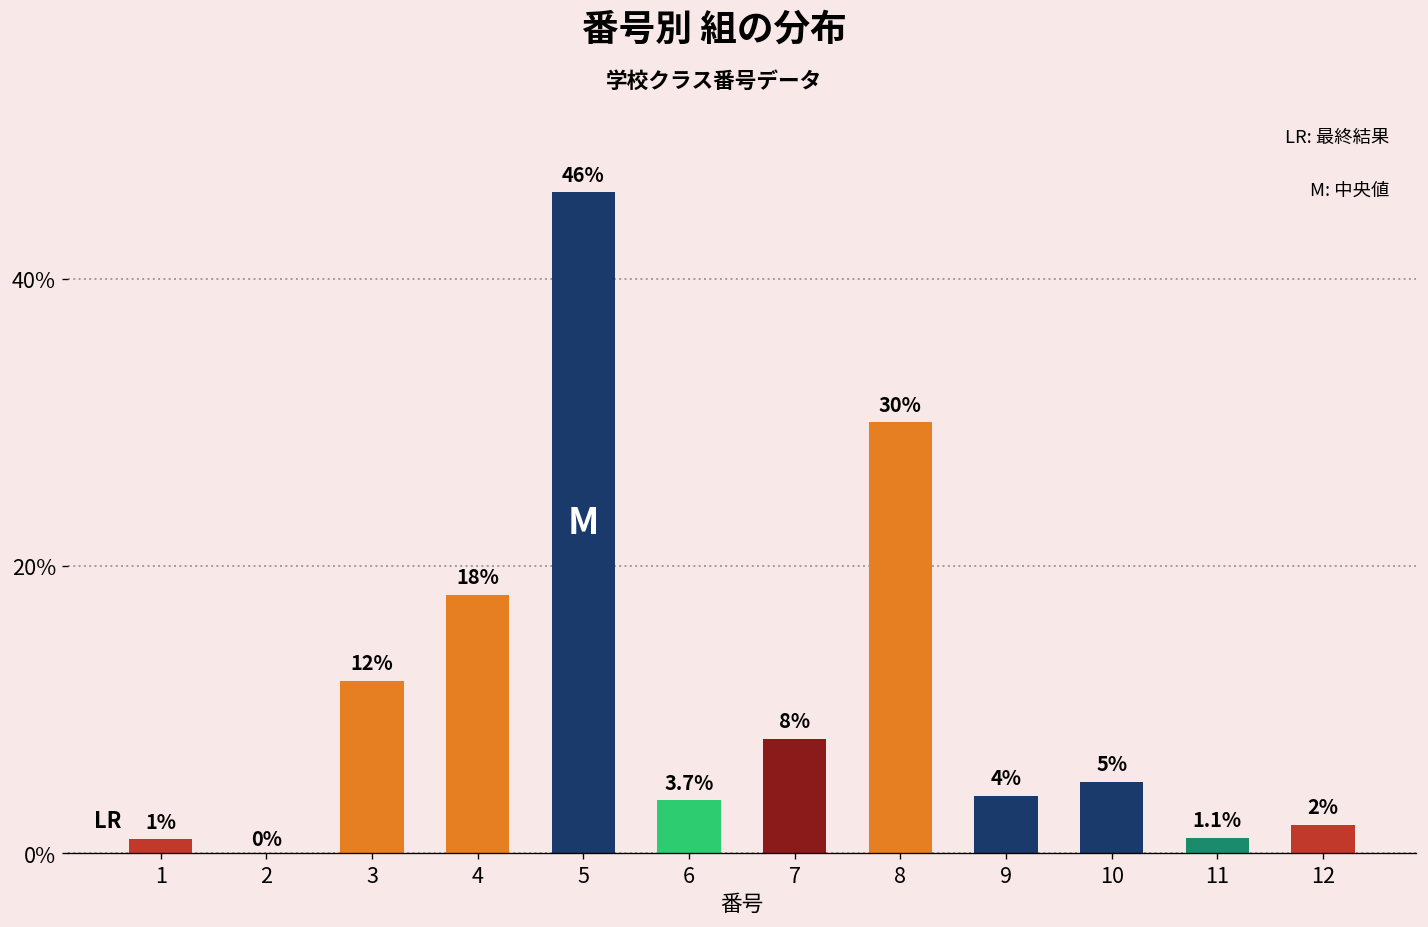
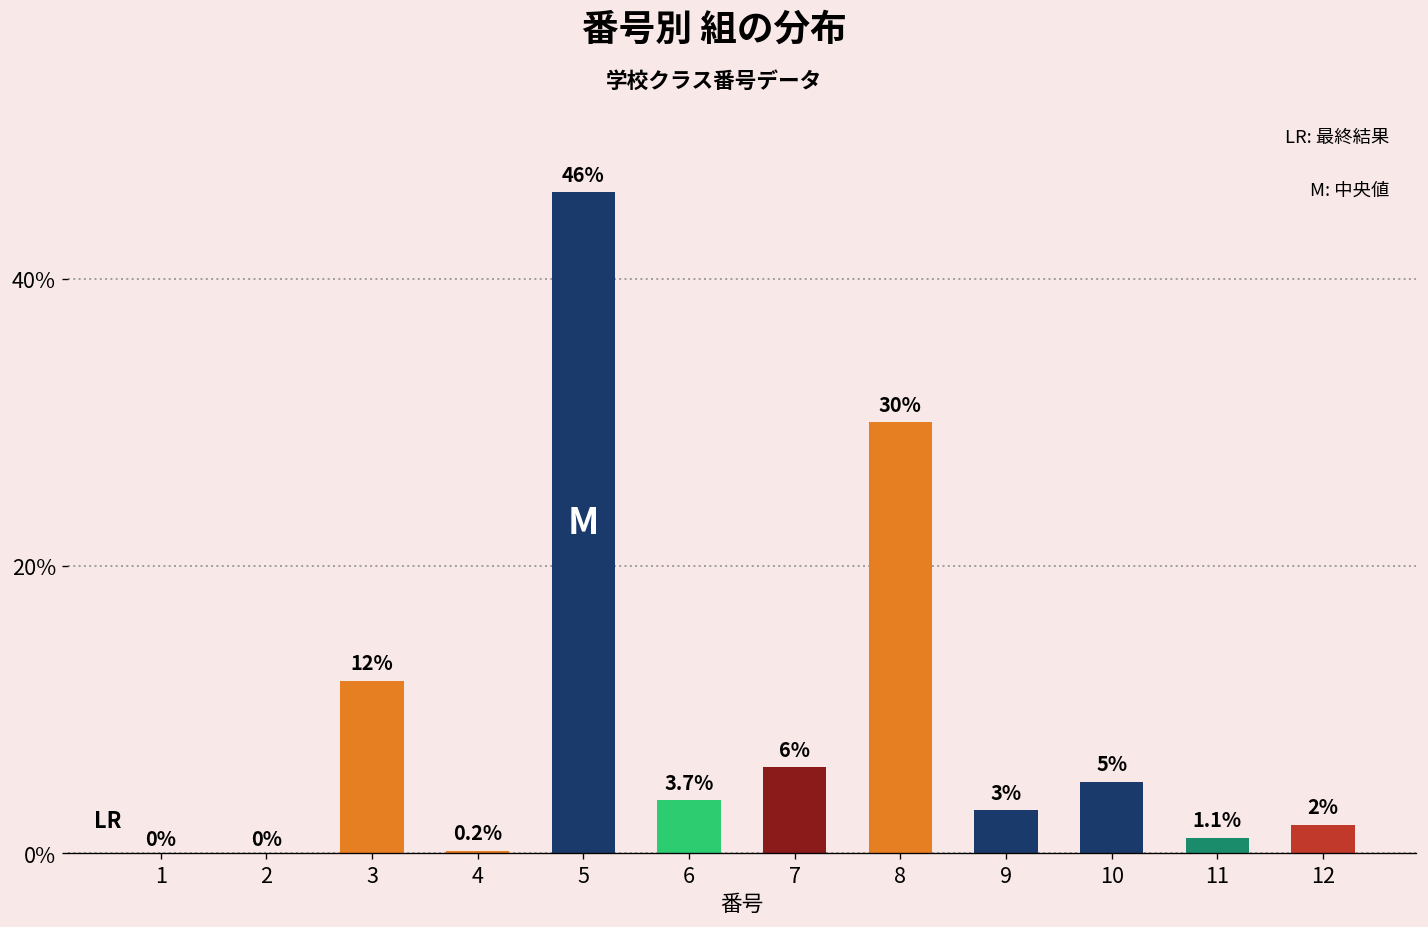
  {
-   "1": "1%",
+   "1": "0%",
    "2": "0%",
    "3": "12%",
-   "4": "18%",
+   "4": "0.2%",
    "5": "46%",
    "6": "3.7%",
-   "7": "8%",
+   "7": "6%",
    "8": "30%",
-   "9": "4%",
+   "9": "3%",
    "10": "5%",
    "11": "1.1%",
    "12": "2%"
  }
